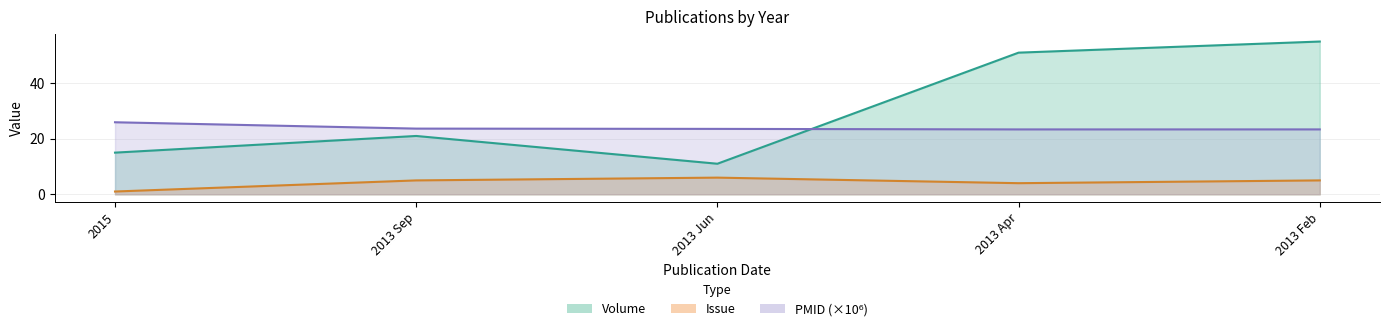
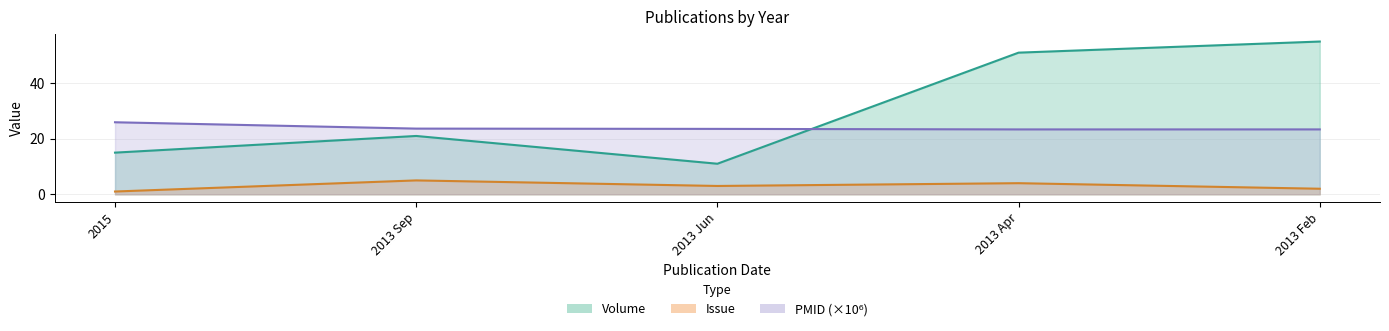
  {
    "Issue": {
      "2015": 1,
      "2013 Sep": 5,
-     "2013 Jun": 6,
+     "2013 Jun": 3,
      "2013 Apr": 4,
-     "2013 Feb": 5
+     "2013 Feb": 2
    }
  }
